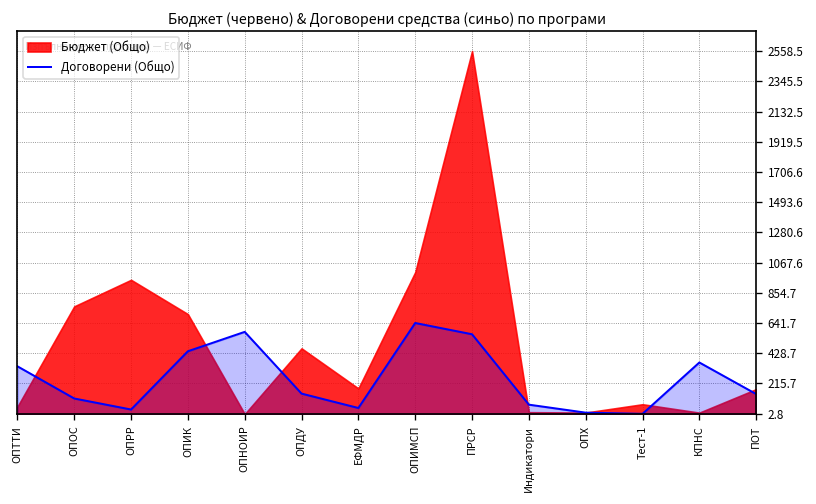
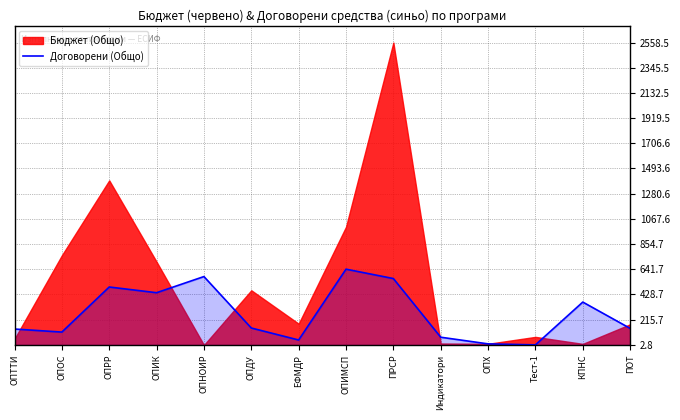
  {
    "Договорени (Общо)": {
-     "ОПТТИ": 340,
+     "ОПТТИ": 140,
      "ОПОС": 110,
-     "ОПРР": 30,
+     "ОПРР": 490,
      "ОПИК": 440,
      "ОПНОИР": 580,
      "ОПДУ": 140,
      "ЕФМДР": 40,
      "ОПИМСП": 640,
      "ПРСР": 560,
      "Индикатори": 70,
      "Тест-1": 0,
      "КПНС": 360,
      "ПОТ": 140
    },
    "Бюджет (Общо)": {
      "ОПТТИ": 50,
      "ОПОС": 760,
-     "ОПРР": 950,
+     "ОПРР": 1390,
      "ОПИК": 700,
      "ОПДУ": 460,
      "ЕФМДР": 180,
      "ОПИМСП": 1000,
      "ПРСР": 2560,
      "Тест-1": 70,
      "ПОТ": 180
    }
  }
